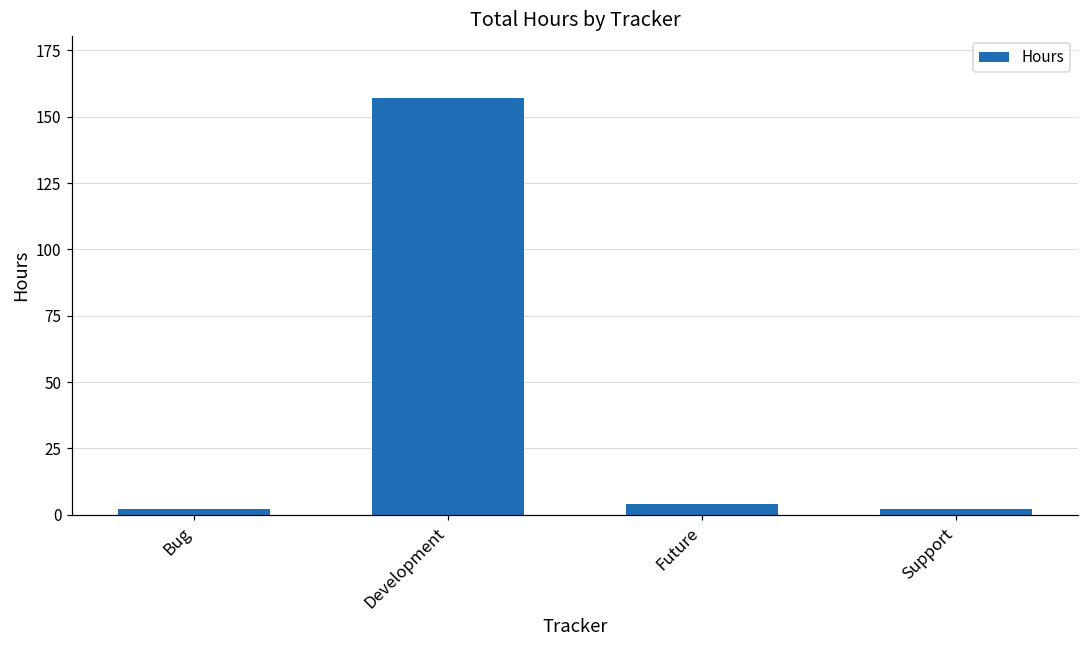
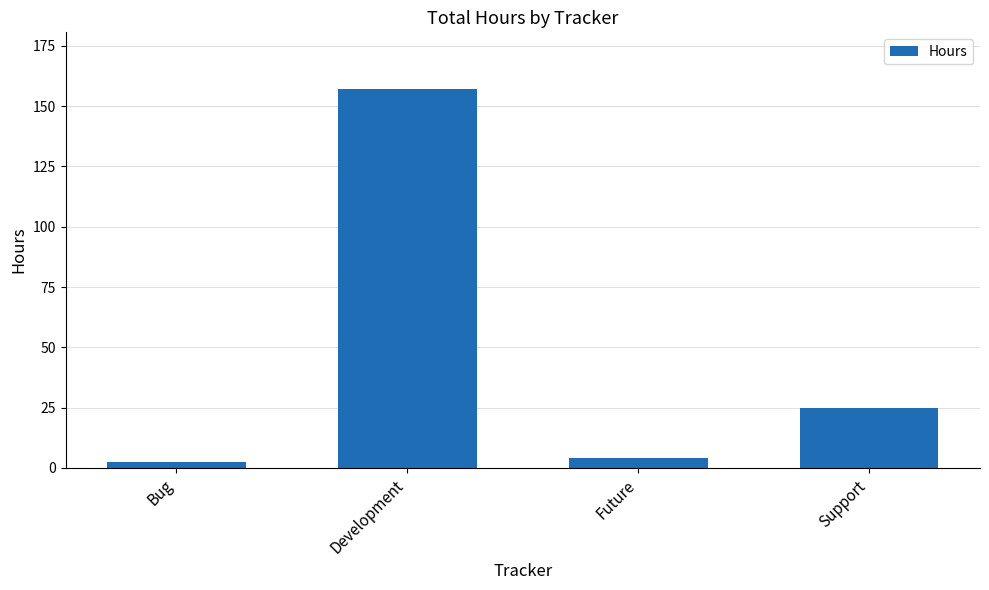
  {
    "Bug": 2,
    "Development": 157,
    "Future": 4,
-   "Support": 2
+   "Support": 25
  }
